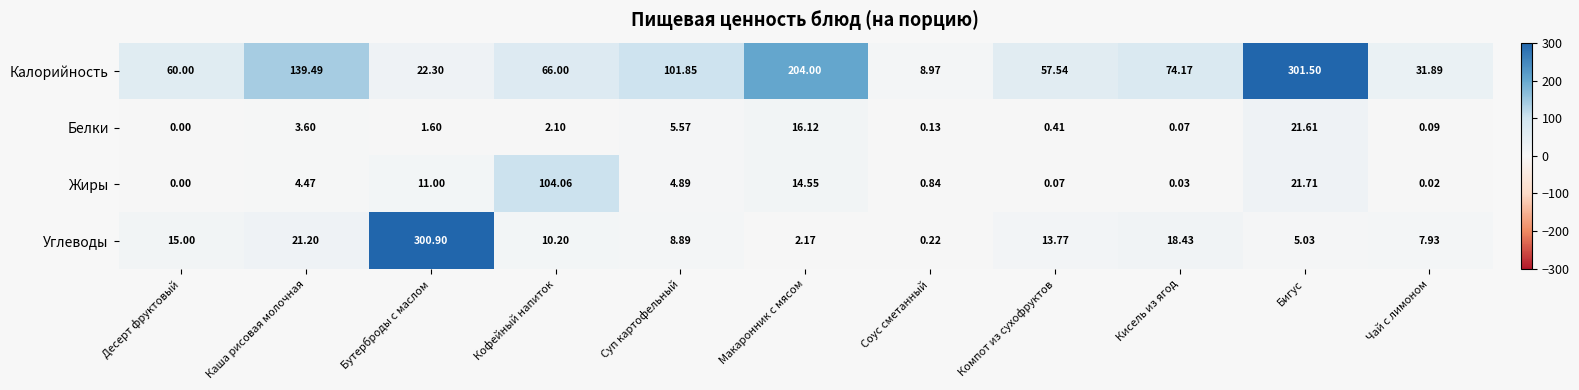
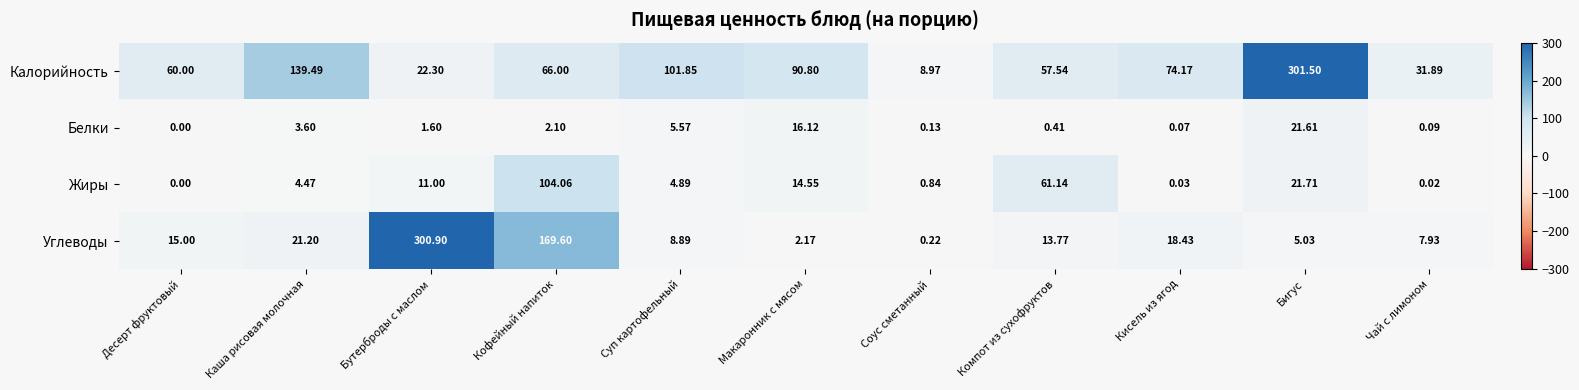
  {
    "Калорийность": {
      "Десерт фруктовый": 60.00,
      "Каша рисовая молочная": 139.49,
      "Бутерброды с маслом": 22.30,
      "Кофейный напиток": 66.00,
      "Суп картофельный": 101.85,
-     "Макаронник с мясом": 204.00,
+     "Макаронник с мясом": 90.80,
      "Соус сметанный": 8.97,
      "Компот из сухофруктов": 57.54,
      "Кисель из ягод": 74.17,
      "Бигус": 301.50,
      "Чай с лимоном": 31.89
    },
    "Белки": {
      "Десерт фруктовый": 0.00,
      "Каша рисовая молочная": 3.60,
      "Бутерброды с маслом": 1.60,
      "Кофейный напиток": 2.10,
      "Суп картофельный": 5.57,
      "Макаронник с мясом": 16.12,
      "Соус сметанный": 0.13,
      "Компот из сухофруктов": 0.41,
      "Кисель из ягод": 0.07,
      "Бигус": 21.61,
      "Чай с лимоном": 0.09
    },
    "Жиры": {
      "Десерт фруктовый": 0.00,
      "Каша рисовая молочная": 4.47,
      "Бутерброды с маслом": 11.00,
      "Кофейный напиток": 104.06,
      "Суп картофельный": 4.89,
      "Макаронник с мясом": 14.55,
      "Соус сметанный": 0.84,
-     "Компот из сухофруктов": 0.07,
+     "Компот из сухофруктов": 61.14,
      "Кисель из ягод": 0.03,
      "Бигус": 21.71,
      "Чай с лимоном": 0.02
    },
    "Углеводы": {
      "Десерт фруктовый": 15.00,
      "Каша рисовая молочная": 21.20,
      "Бутерброды с маслом": 300.90,
-     "Кофейный напиток": 10.20,
+     "Кофейный напиток": 169.60,
      "Суп картофельный": 8.89,
      "Макаронник с мясом": 2.17,
      "Соус сметанный": 0.22,
      "Компот из сухофруктов": 13.77,
      "Кисель из ягод": 18.43,
      "Бигус": 5.03,
      "Чай с лимоном": 7.93
    }
  }
